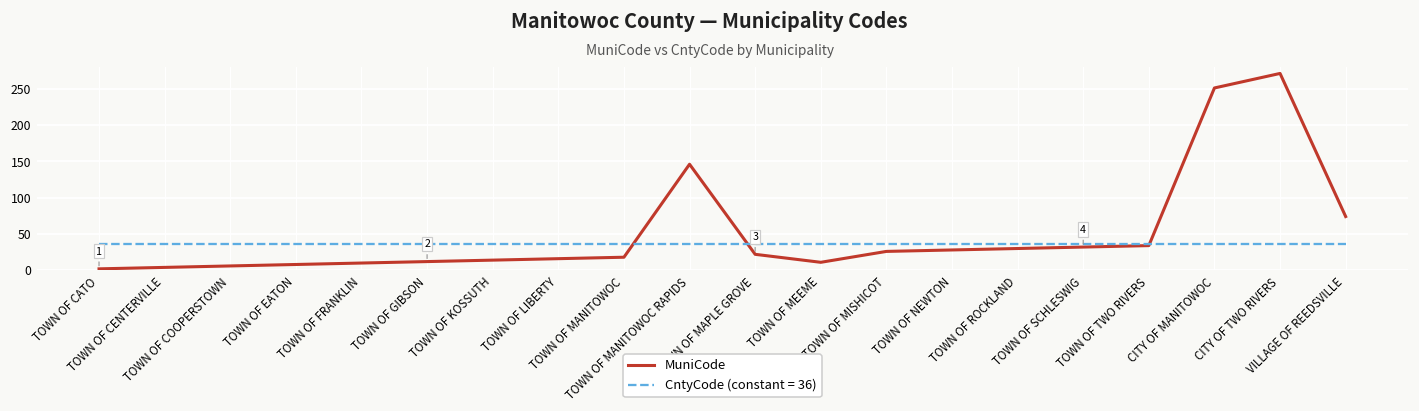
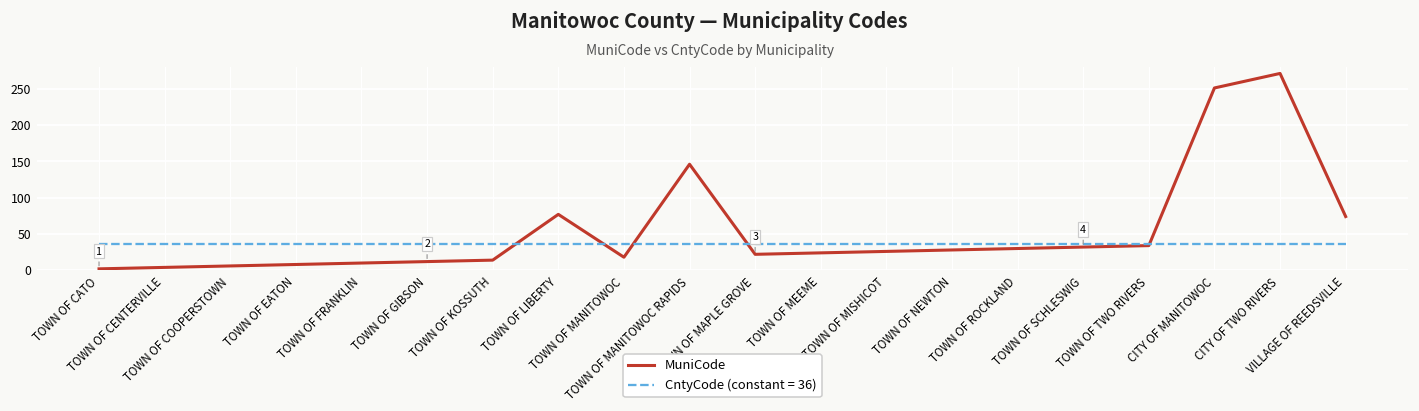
  {
    "MuniCode": {
      "TOWN OF CATO": 0,
      "TOWN OF CENTERVILLE": 0,
      "TOWN OF COOPERSTOWN": 10,
      "TOWN OF EATON": 10,
      "TOWN OF FRANKLIN": 10,
      "TOWN OF GIBSON": 10,
      "TOWN OF KOSSUTH": 10,
-     "TOWN OF LIBERTY": 20,
+     "TOWN OF LIBERTY": 80,
      "TOWN OF MANITOWOC": 20,
      "TOWN OF MANITOWOC RAPIDS": 150,
      "TOWN OF MAPLE GROVE": 20,
-     "TOWN OF MEEME": 10,
+     "TOWN OF MEEME": 20,
      "TOWN OF MISHICOT": 30,
      "TOWN OF NEWTON": 30,
      "TOWN OF ROCKLAND": 30,
      "TOWN OF SCHLESWIG": 30,
      "CITY OF MANITOWOC": 250,
      "CITY OF TWO RIVERS": 270,
      "VILLAGE OF REEDSVILLE": 70
    },
    "CntyCode (constant = 36)": {
      "TOWN OF CENTERVILLE": 40,
      "TOWN OF COOPERSTOWN": 40,
      "TOWN OF EATON": 40,
      "TOWN OF FRANKLIN": 40,
      "TOWN OF KOSSUTH": 40,
      "TOWN OF LIBERTY": 40,
      "TOWN OF MANITOWOC": 40,
      "TOWN OF MANITOWOC RAPIDS": 40,
      "TOWN OF MEEME": 40,
      "TOWN OF MISHICOT": 40,
      "TOWN OF NEWTON": 40,
      "TOWN OF ROCKLAND": 40,
      "CITY OF MANITOWOC": 40,
      "CITY OF TWO RIVERS": 40,
      "VILLAGE OF REEDSVILLE": 40
    }
  }
